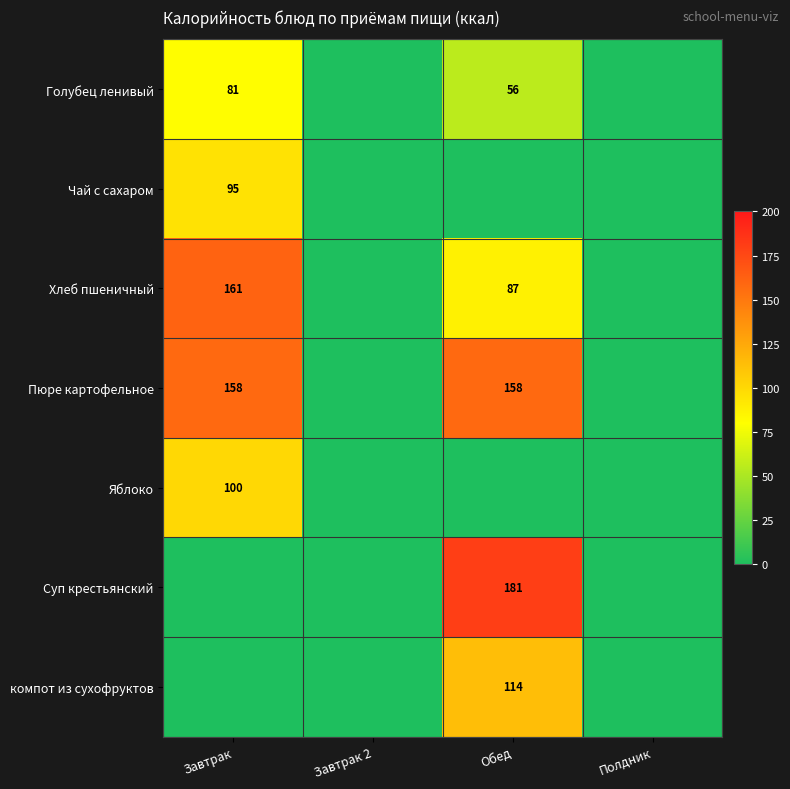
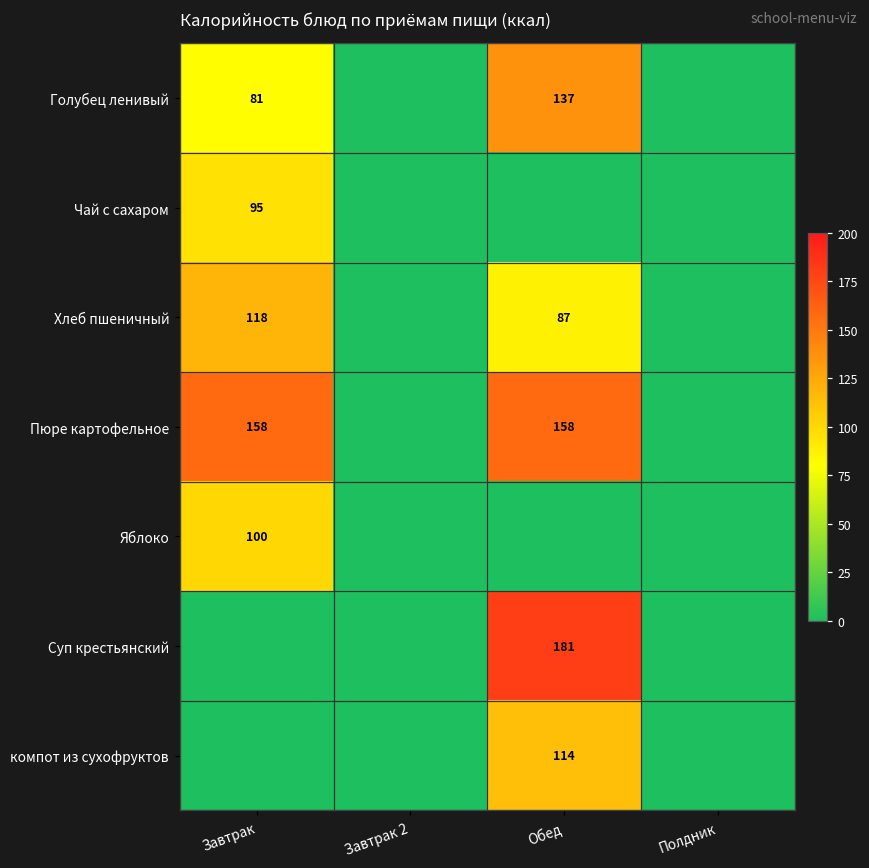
  {
    "Голубец ленивый": {
      "Завтрак": 81,
-     "Обед": 56
+     "Обед": 137
    },
    "Чай с сахаром": {
      "Завтрак": 95
    },
    "Хлеб пшеничный": {
-     "Завтрак": 161,
+     "Завтрак": 118,
      "Обед": 87
    },
    "Пюре картофельное": {
      "Завтрак": 158,
      "Обед": 158
    },
    "Яблоко": {
      "Завтрак": 100
    },
    "Суп крестьянский": {
      "Обед": 181
    },
    "компот из сухофруктов": {
      "Обед": 114
    }
  }
